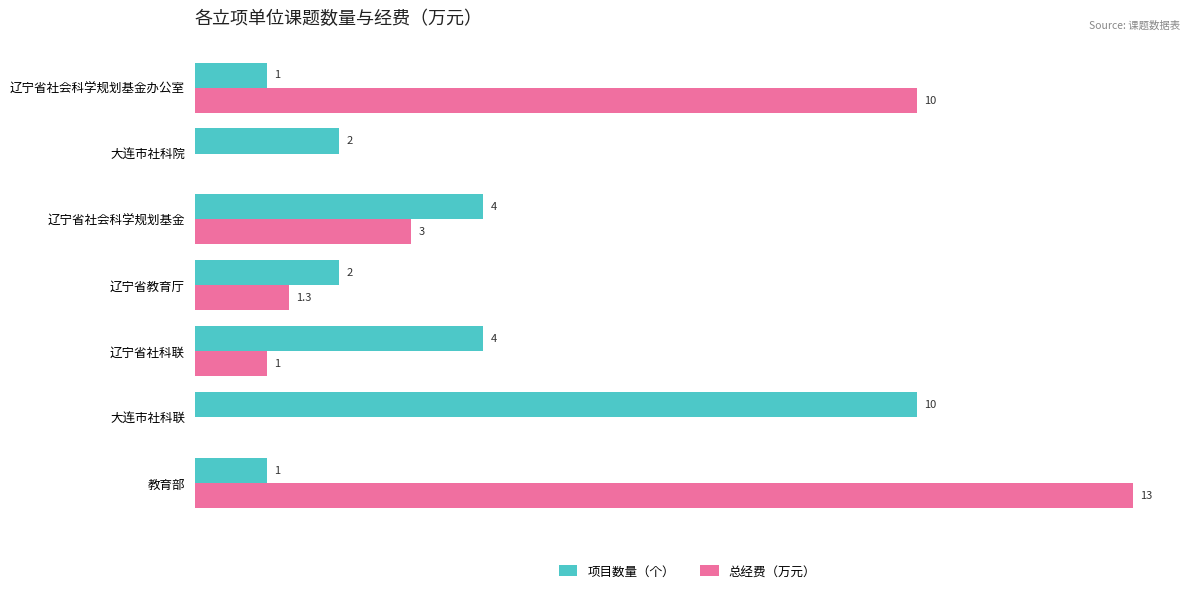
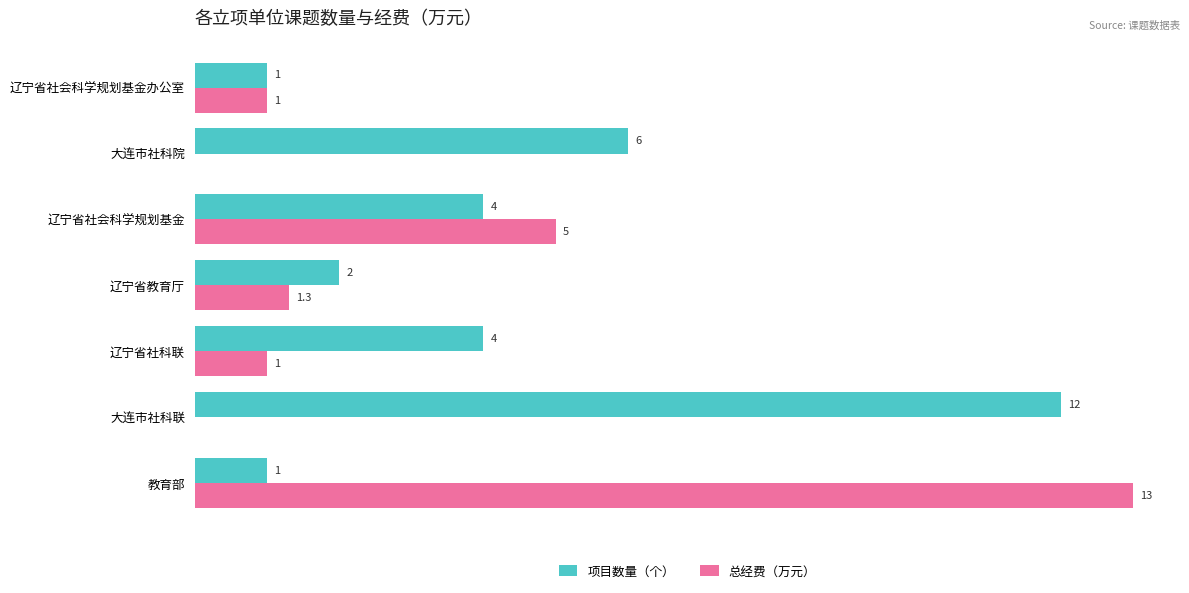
  {
    "项目数量（个）": {
      "辽宁省社会科学规划基金办公室": 1,
-     "大连市社科院": 2,
+     "大连市社科院": 6,
      "辽宁省社会科学规划基金": 4,
      "辽宁省教育厅": 2,
      "辽宁省社科联": 4,
-     "大连市社科联": 10,
+     "大连市社科联": 12,
      "教育部": 1
    },
    "总经费（万元）": {
-     "辽宁省社会科学规划基金办公室": 10,
-     "辽宁省社会科学规划基金": 3,
+     "辽宁省社会科学规划基金办公室": 1,
+     "辽宁省社会科学规划基金": 5,
      "辽宁省教育厅": 1.3,
      "辽宁省社科联": 1,
      "教育部": 13
    }
  }
